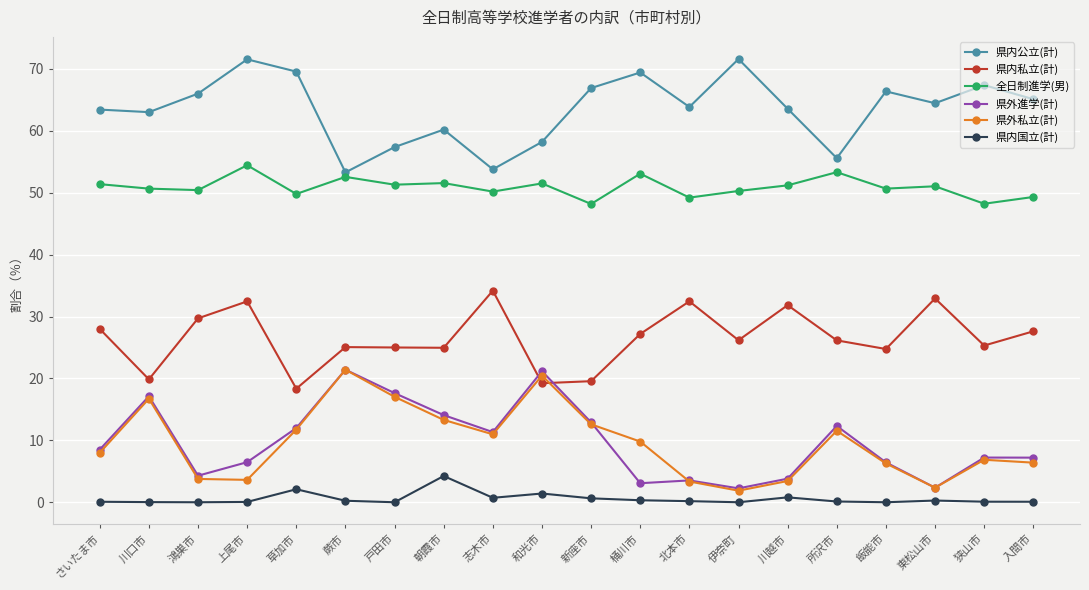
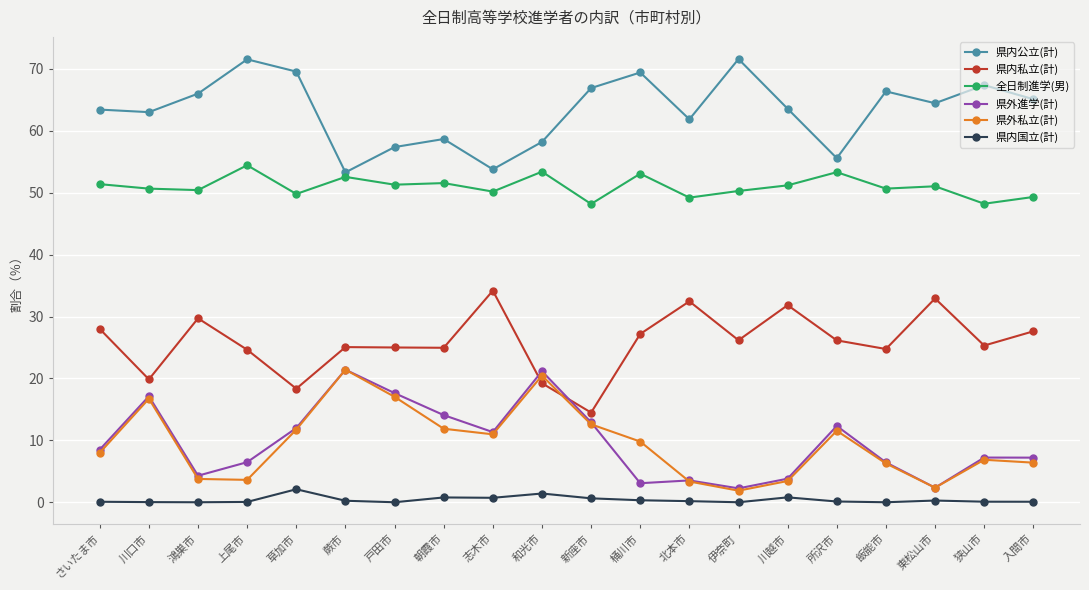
  {
    "県内公立(計)": {
      "さいたま市": 63,
      "川口市": 63,
      "鴻巣市": 66,
      "上尾市": 72,
      "草加市": 70,
      "蕨市": 53,
      "戸田市": 57,
-     "朝霞市": 60,
+     "朝霞市": 59,
      "志木市": 54,
      "和光市": 58,
      "新座市": 67,
      "桶川市": 69,
-     "北本市": 64,
+     "北本市": 62,
      "伊奈町": 72,
      "川越市": 64,
      "所沢市": 56,
      "飯能市": 66,
      "東松山市": 64
    },
    "県内私立(計)": {
      "さいたま市": 28,
      "川口市": 20,
      "鴻巣市": 30,
-     "上尾市": 32,
+     "上尾市": 25,
      "草加市": 18,
      "蕨市": 25,
      "戸田市": 25,
      "朝霞市": 25,
      "志木市": 34,
      "和光市": 19,
-     "新座市": 20,
+     "新座市": 14,
      "桶川市": 27,
      "北本市": 32,
      "伊奈町": 26,
      "川越市": 32,
      "所沢市": 26,
      "飯能市": 25,
      "東松山市": 33,
      "狭山市": 25,
      "入間市": 28
    },
    "全日制進学(男)": {
      "さいたま市": 51,
      "川口市": 51,
      "鴻巣市": 50,
      "上尾市": 54,
      "草加市": 50,
      "蕨市": 53,
      "戸田市": 51,
      "朝霞市": 52,
      "志木市": 50,
-     "和光市": 51,
+     "和光市": 53,
      "新座市": 48,
      "桶川市": 53,
      "北本市": 49,
      "伊奈町": 50,
      "川越市": 51,
      "所沢市": 53,
      "飯能市": 51,
      "東松山市": 51,
      "狭山市": 48,
      "入間市": 49
    },
    "県外進学(計)": {
      "さいたま市": 9,
      "鴻巣市": 4,
      "上尾市": 6,
      "戸田市": 18,
      "朝霞市": 14,
      "和光市": 21,
      "桶川市": 3,
      "所沢市": 12,
      "入間市": 7
    },
    "県外私立(計)": {
      "さいたま市": 8,
      "鴻巣市": 4,
      "上尾市": 4,
      "戸田市": 17,
-     "朝霞市": 13,
+     "朝霞市": 12,
      "和光市": 20,
      "桶川市": 10,
      "所沢市": 12,
      "入間市": 6
    },
    "県内国立(計)": {
      "さいたま市": 0,
      "川口市": 0,
      "鴻巣市": 0,
      "上尾市": 0,
      "草加市": 2,
      "蕨市": 0,
      "戸田市": 0,
-     "朝霞市": 4,
+     "朝霞市": 1,
      "志木市": 1,
      "和光市": 1,
      "新座市": 1,
      "桶川市": 0,
      "北本市": 0,
      "伊奈町": 0,
      "川越市": 1,
      "所沢市": 0,
      "飯能市": 0,
      "東松山市": 0,
      "狭山市": 0,
      "入間市": 0
    }
  }
